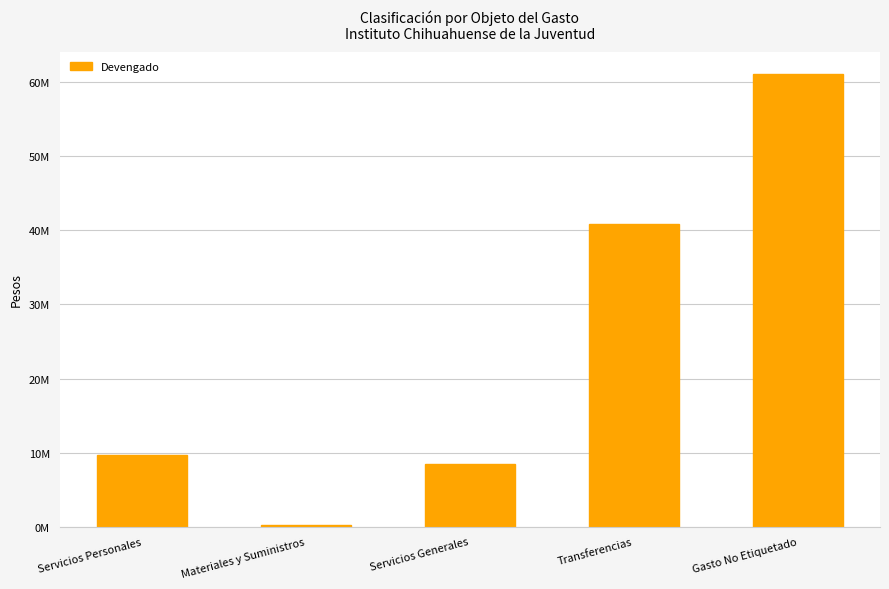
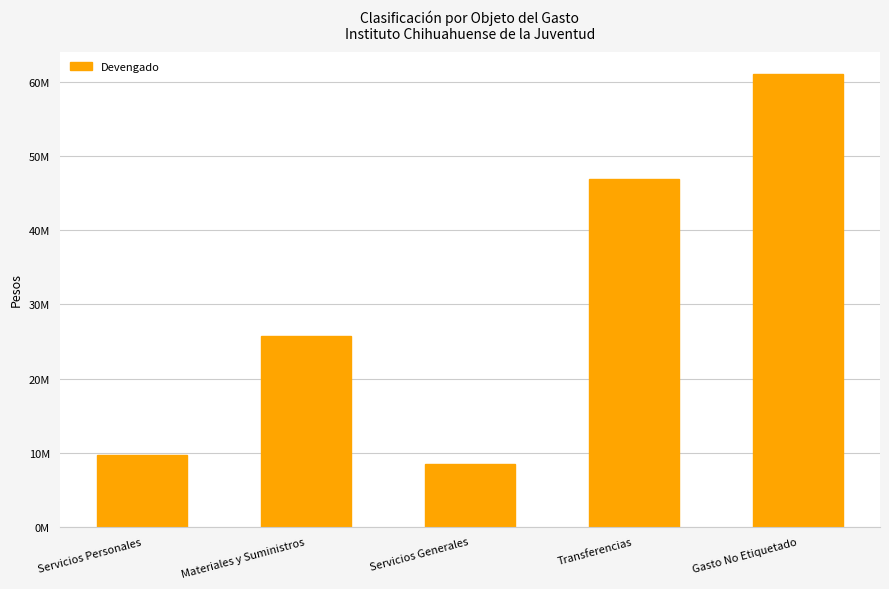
  {
    "Servicios Personales": 10000000,
-   "Materiales y Suministros": 0,
+   "Materiales y Suministros": 26000000,
    "Servicios Generales": 8000000,
-   "Transferencias": 41000000,
+   "Transferencias": 47000000,
    "Gasto No Etiquetado": 61000000
  }
